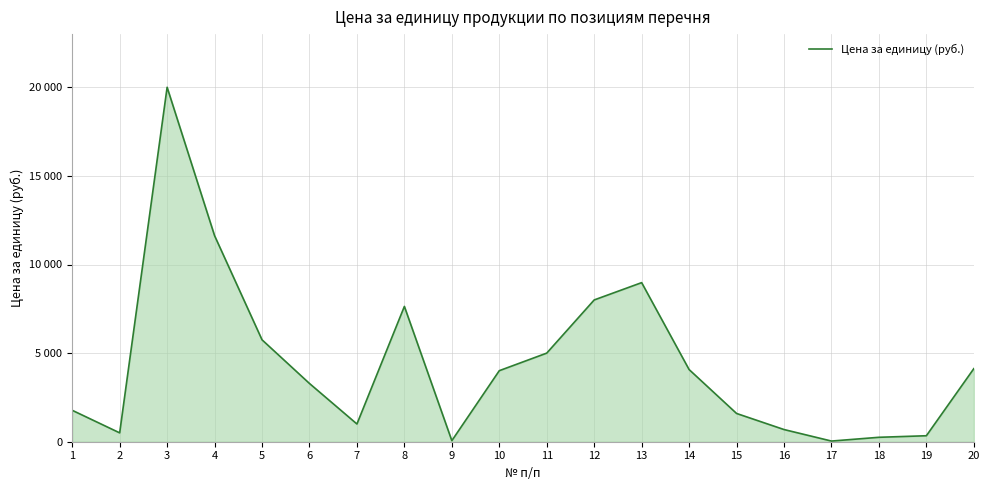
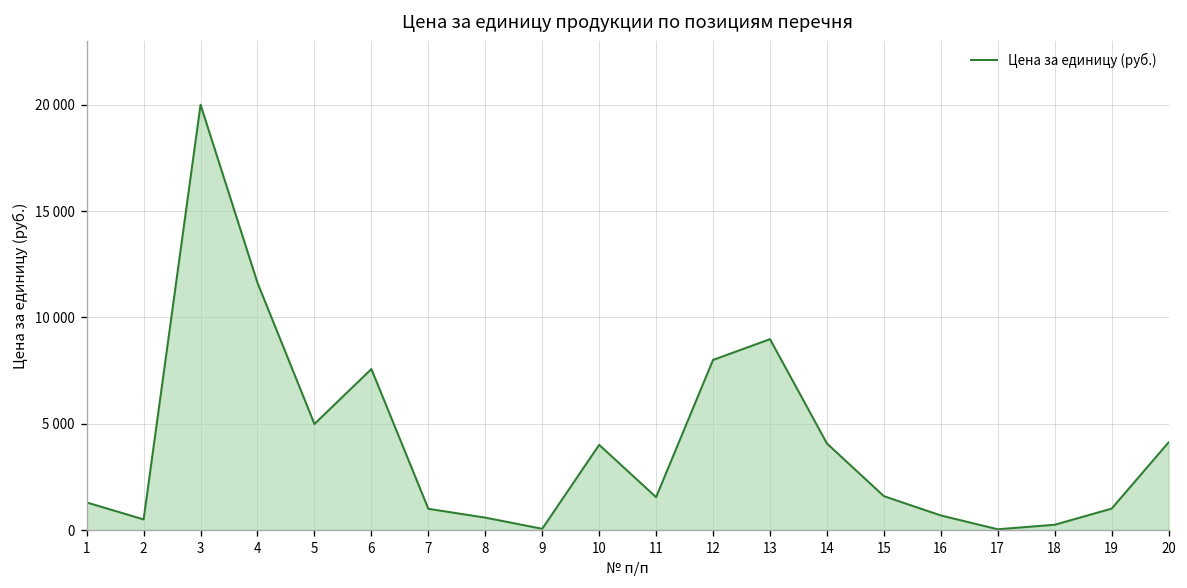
  {
-   "1": 1800,
+   "1": 1300,
    "2": 500,
    "3": 20000,
    "4": 11600,
-   "5": 5800,
-   "6": 3300,
+   "5": 5000,
+   "6": 7600,
    "7": 1000,
-   "8": 7600,
+   "8": 600,
    "9": 100,
    "10": 4000,
-   "11": 5000,
+   "11": 1500,
    "12": 8000,
    "13": 9000,
    "14": 4100,
    "15": 1600,
    "16": 700,
    "17": 0,
    "18": 300,
-   "19": 300,
+   "19": 1000,
    "20": 4100
  }
